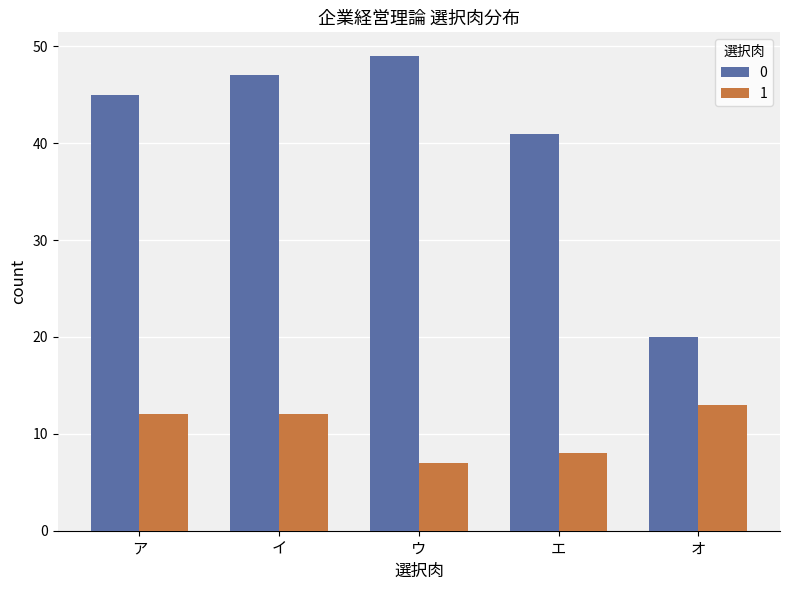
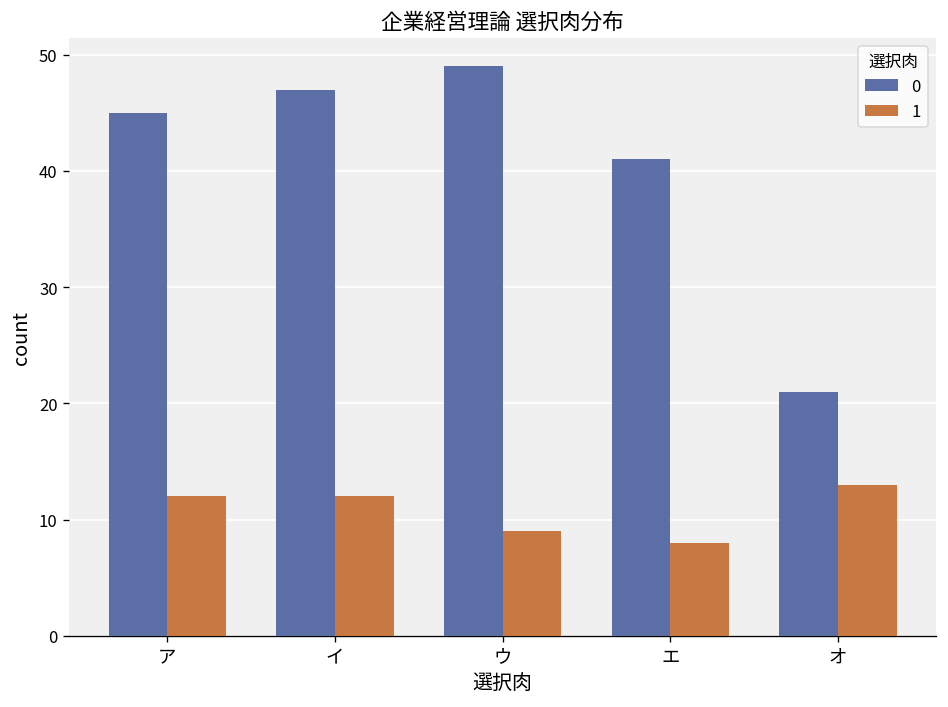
  {
    "0": {
      "ア": 45,
      "イ": 47,
      "ウ": 49,
      "エ": 41,
-     "オ": 20
+     "オ": 21
    },
    "1": {
      "ア": 12,
      "イ": 12,
-     "ウ": 7,
+     "ウ": 9,
      "エ": 8,
      "オ": 13
    }
  }
